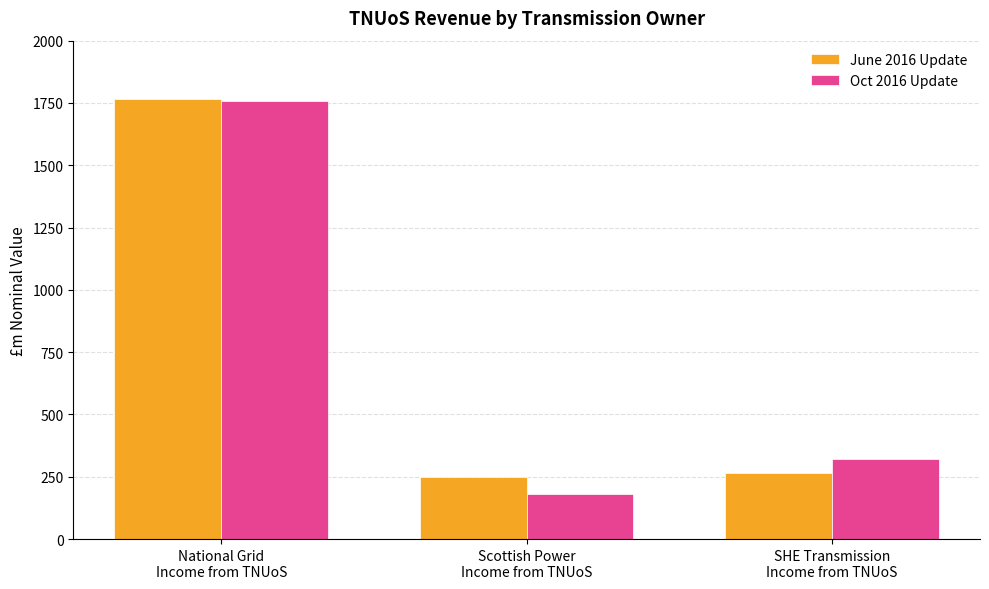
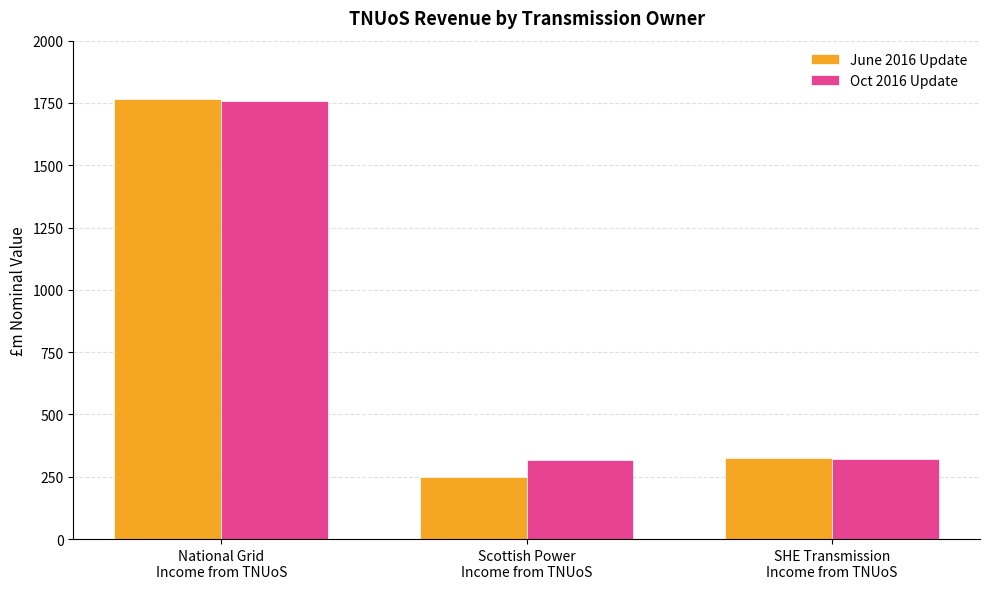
  {
    "June 2016 Update": {
      "National Grid Income from TNUoS": 1760,
      "Scottish Power Income from TNUoS": 250,
-     "SHE Transmission Income from TNUoS": 270
+     "SHE Transmission Income from TNUoS": 320
    },
    "Oct 2016 Update": {
      "National Grid Income from TNUoS": 1760,
-     "Scottish Power Income from TNUoS": 180,
+     "Scottish Power Income from TNUoS": 320,
      "SHE Transmission Income from TNUoS": 320
    }
  }
